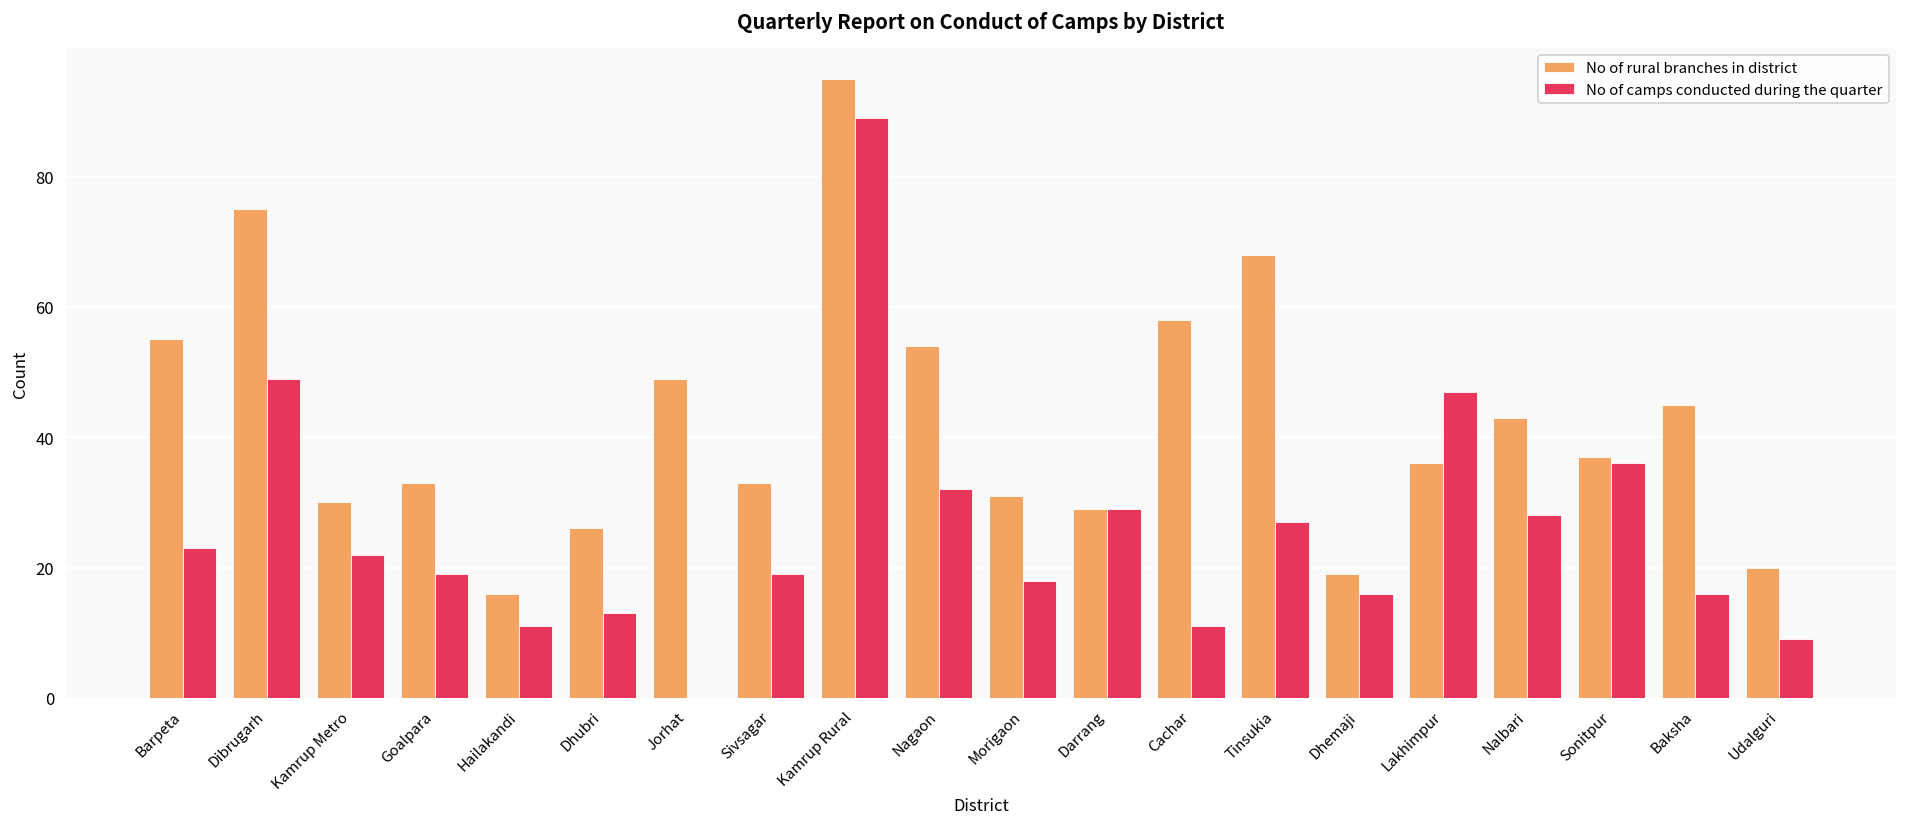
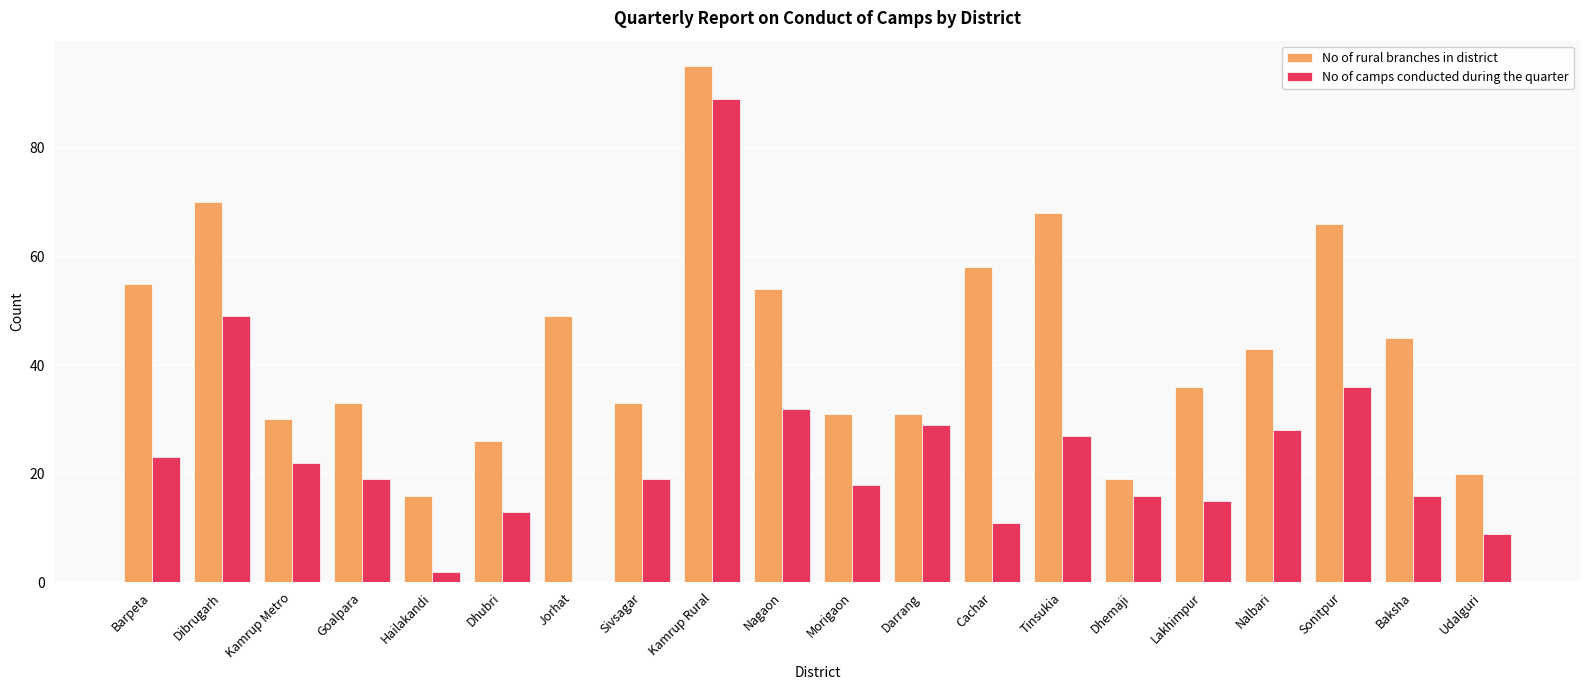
  {
    "No of rural branches in district": {
      "Barpeta": 55,
-     "Dibrugarh": 75,
+     "Dibrugarh": 70,
      "Kamrup Metro": 30,
      "Goalpara": 33,
      "Hailakandi": 16,
      "Dhubri": 26,
      "Jorhat": 49,
      "Sivsagar": 33,
      "Kamrup Rural": 95,
      "Nagaon": 54,
      "Morigaon": 31,
-     "Darrang": 29,
+     "Darrang": 31,
      "Cachar": 58,
      "Tinsukia": 68,
      "Dhemaji": 19,
      "Lakhimpur": 36,
      "Nalbari": 43,
-     "Sonitpur": 37,
+     "Sonitpur": 66,
      "Baksha": 45,
      "Udalguri": 20
    },
    "No of camps conducted during the quarter": {
      "Barpeta": 23,
      "Dibrugarh": 49,
      "Kamrup Metro": 22,
      "Goalpara": 19,
-     "Hailakandi": 11,
+     "Hailakandi": 2,
      "Dhubri": 13,
      "Jorhat": 0,
      "Sivsagar": 19,
      "Kamrup Rural": 89,
      "Nagaon": 32,
      "Morigaon": 18,
      "Darrang": 29,
      "Cachar": 11,
      "Tinsukia": 27,
      "Dhemaji": 16,
-     "Lakhimpur": 47,
+     "Lakhimpur": 15,
      "Nalbari": 28,
      "Sonitpur": 36,
      "Baksha": 16,
      "Udalguri": 9
    }
  }
